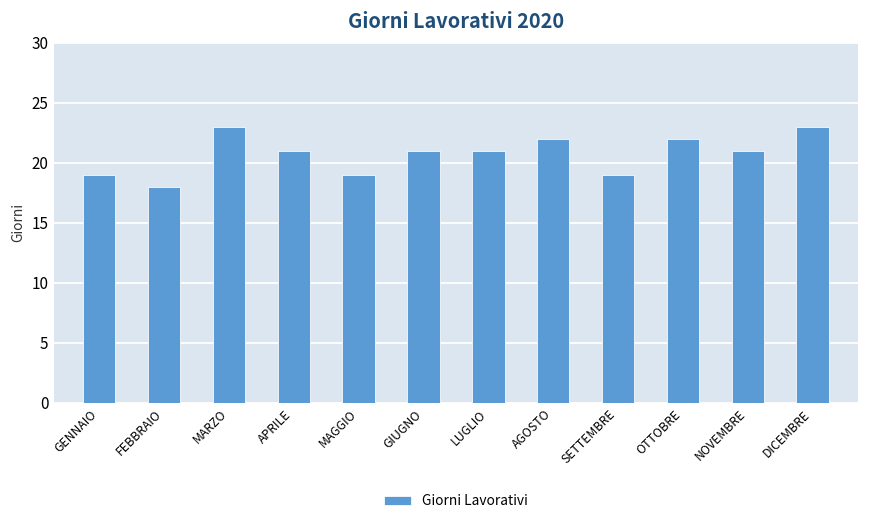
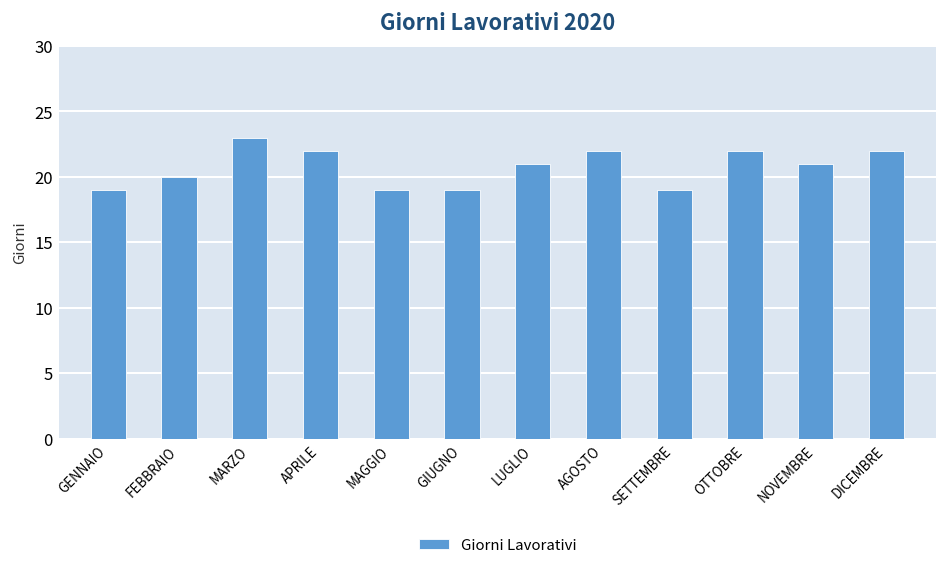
  {
    "GENNAIO": 19,
-   "FEBBRAIO": 18,
+   "FEBBRAIO": 20,
    "MARZO": 23,
-   "APRILE": 21,
+   "APRILE": 22,
    "MAGGIO": 19,
-   "GIUGNO": 21,
+   "GIUGNO": 19,
    "LUGLIO": 21,
    "AGOSTO": 22,
    "SETTEMBRE": 19,
    "OTTOBRE": 22,
    "NOVEMBRE": 21,
-   "DICEMBRE": 23
+   "DICEMBRE": 22
  }
